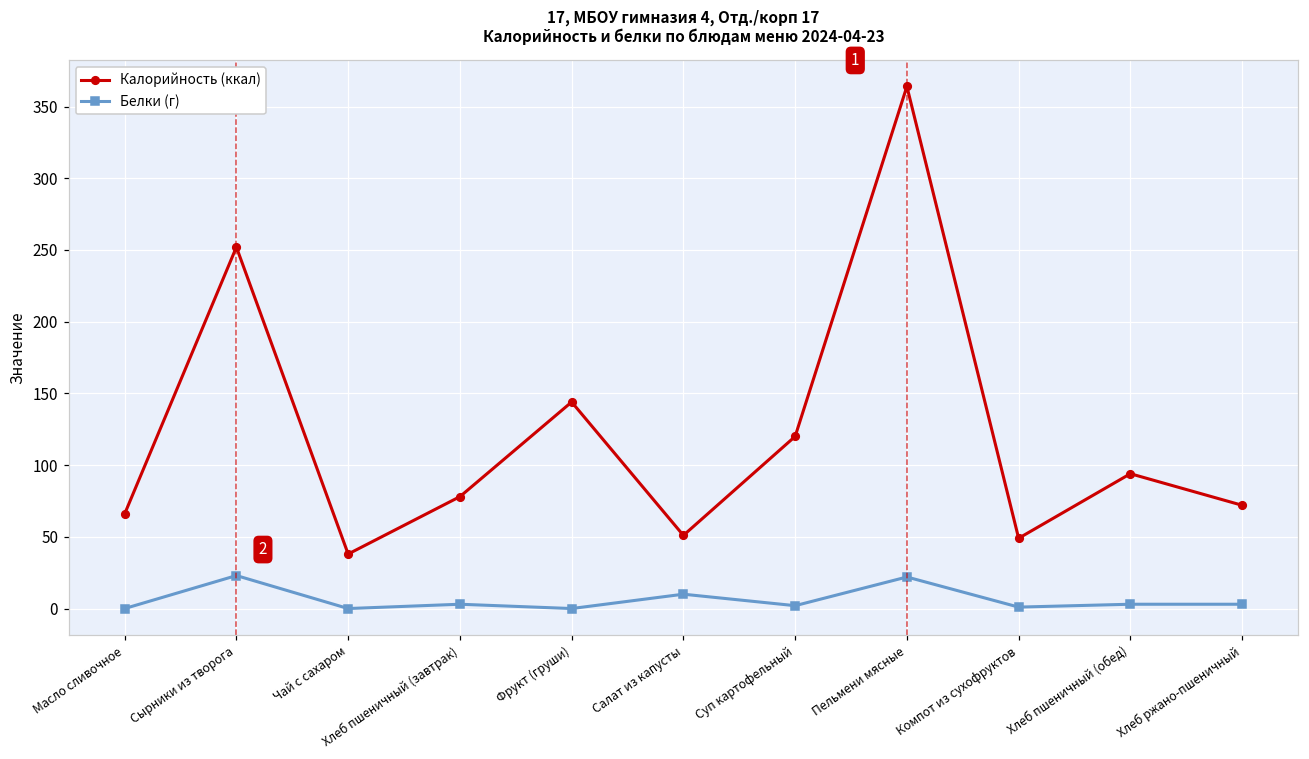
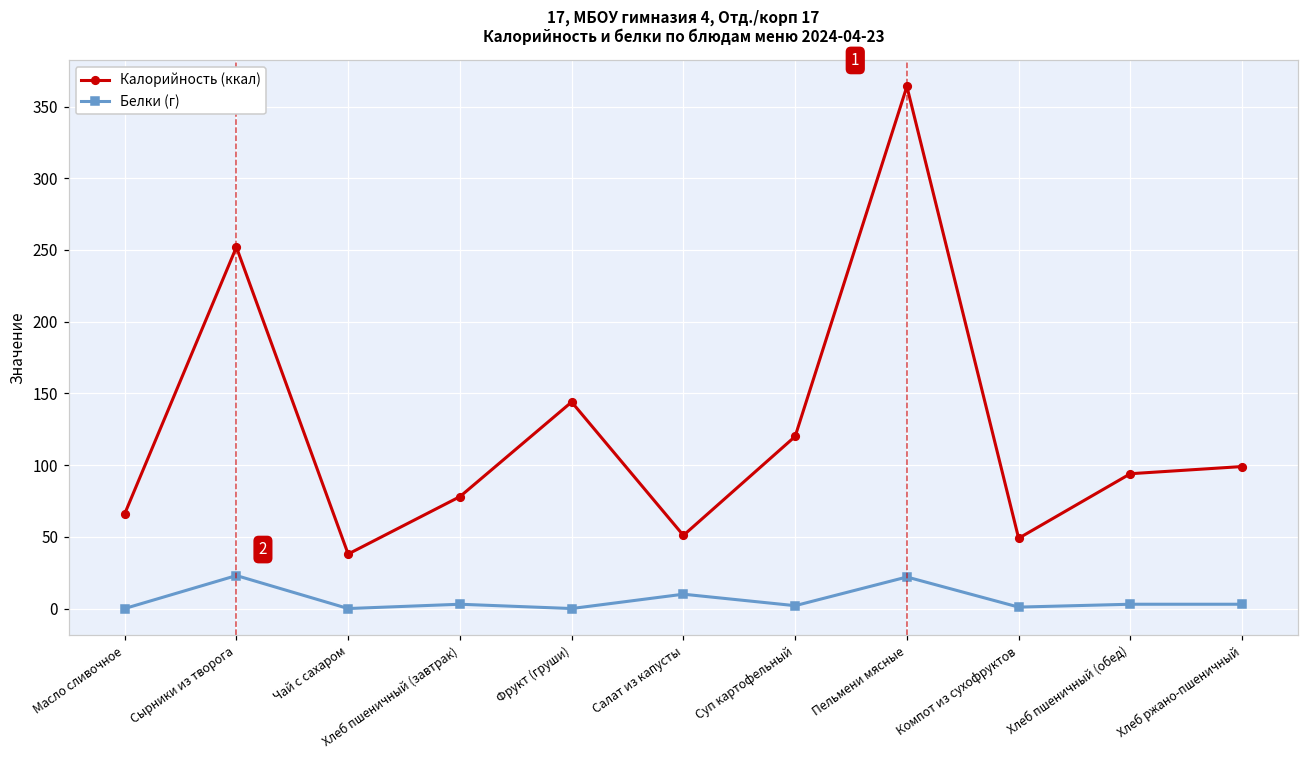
  {
    "Калорийность (ккал)": {
      "Масло сливочное": 66,
      "Сырники из творога": 252,
      "Чай с сахаром": 38,
      "Хлеб пшеничный (завтрак)": 78,
      "Фрукт (груши)": 144,
      "Салат из капусты": 51,
      "Суп картофельный": 120,
      "Пельмени мясные": 364,
      "Компот из сухофруктов": 49,
      "Хлеб пшеничный (обед)": 94,
-     "Хлеб ржано-пшеничный": 72
+     "Хлеб ржано-пшеничный": 99
    },
    "Белки (г)": {
      "Масло сливочное": 0,
      "Сырники из творога": 23,
      "Чай с сахаром": 0,
      "Хлеб пшеничный (завтрак)": 3,
      "Фрукт (груши)": 0,
      "Салат из капусты": 10,
      "Суп картофельный": 2,
      "Пельмени мясные": 22,
      "Компот из сухофруктов": 1,
      "Хлеб пшеничный (обед)": 3,
      "Хлеб ржано-пшеничный": 3
    }
  }
